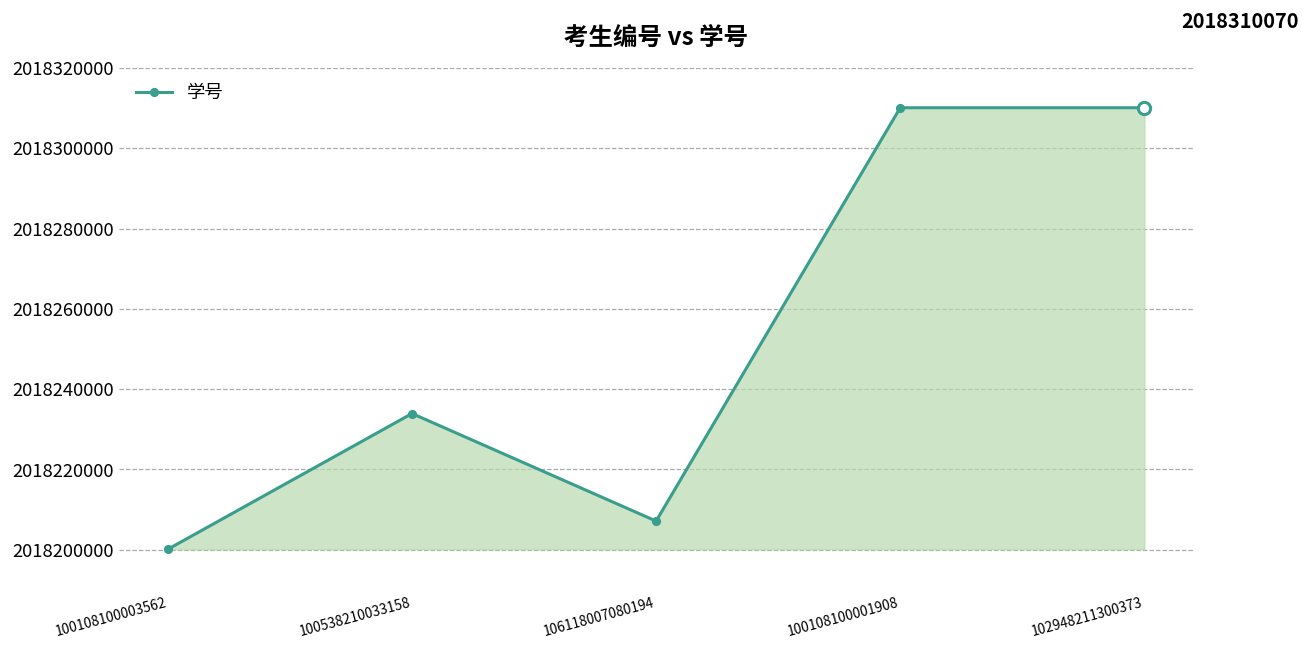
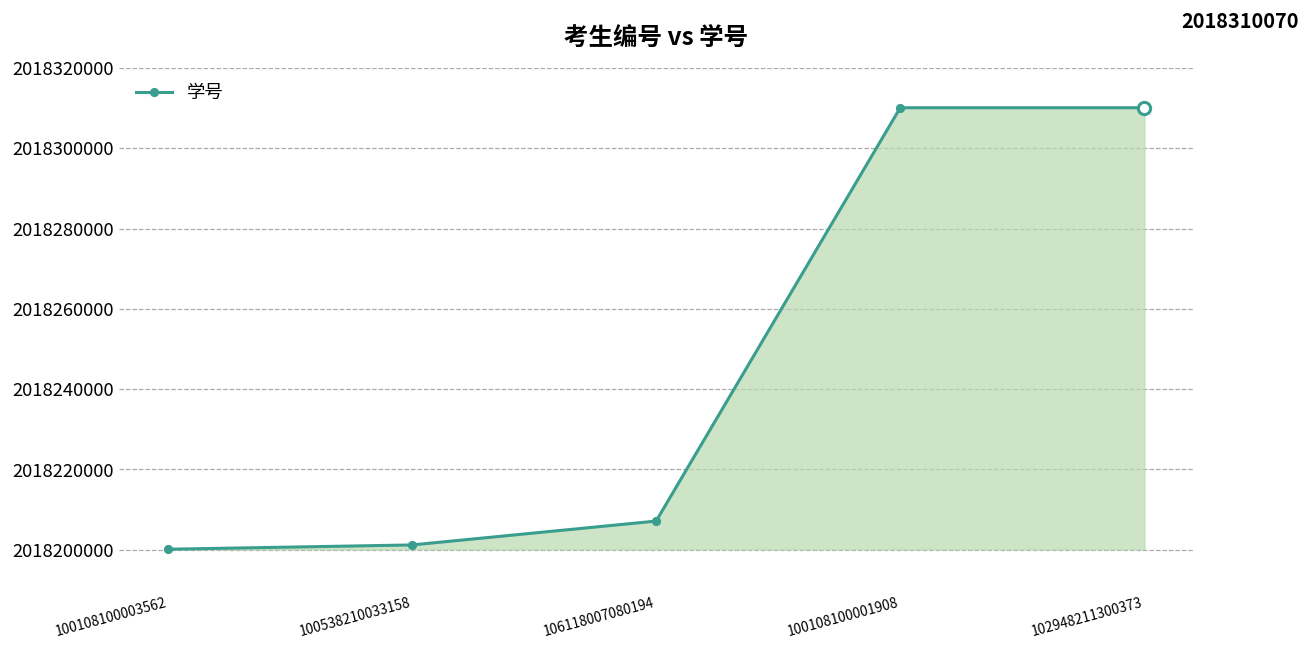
  {
    "学号": {
      "100108100003562": 2018200000,
-     "100538210033158": 2018234000,
+     "100538210033158": 2018201000,
      "106118007080194": 2018207000,
      "100108100001908": 2018310000
    }
  }
